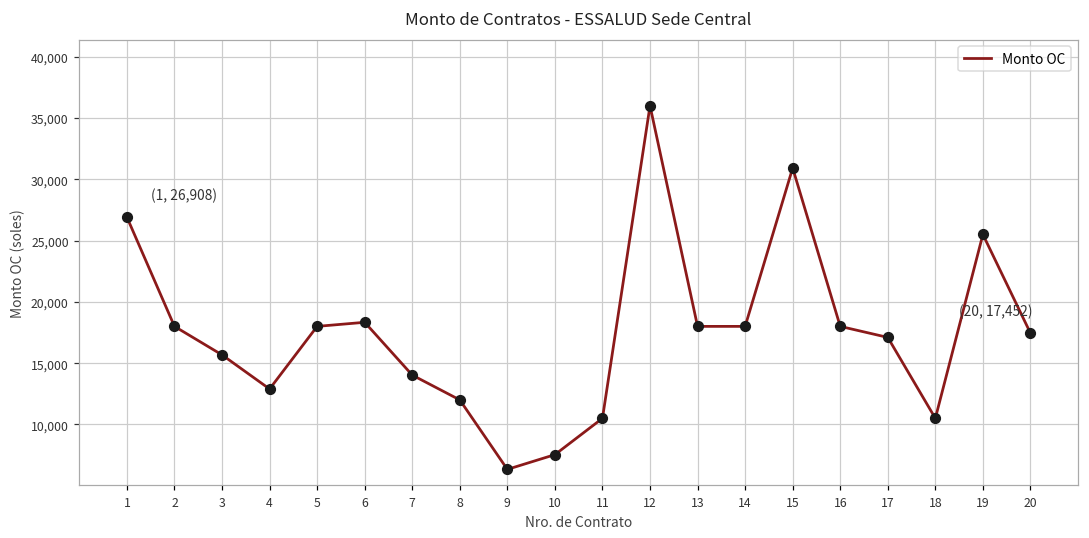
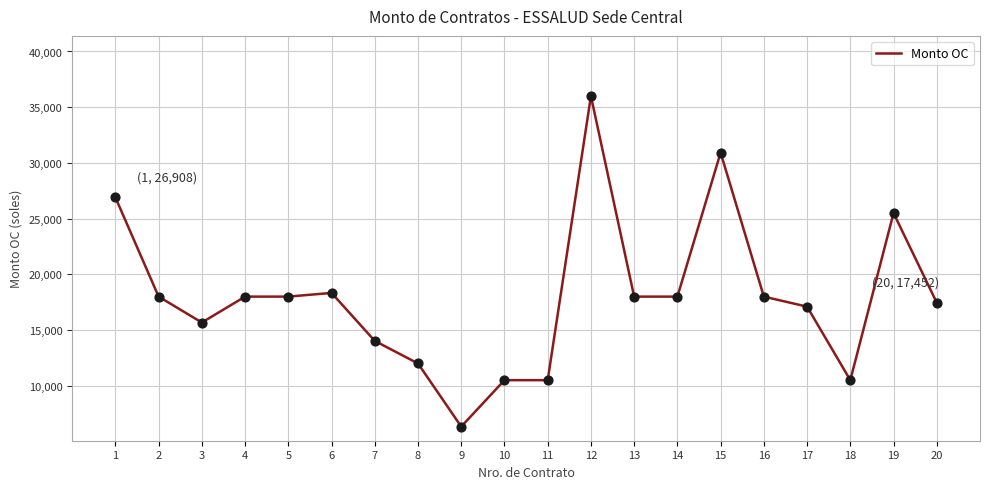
  {
    "1": "26,900",
    "2": "18,000",
    "3": "15,700",
-   "4": "12,900",
+   "4": "18,000",
    "5": "18,000",
    "6": "18,300",
    "7": "14,000",
    "8": "12,000",
    "9": "6,300",
-   "10": "7,500",
+   "10": "10,500",
    "11": "10,500",
    "12": "36,000",
    "13": "18,000",
    "14": "18,000",
    "15": "30,900",
    "16": "18,000",
    "17": "17,100",
    "18": "10,500",
    "19": "25,500"
  }
